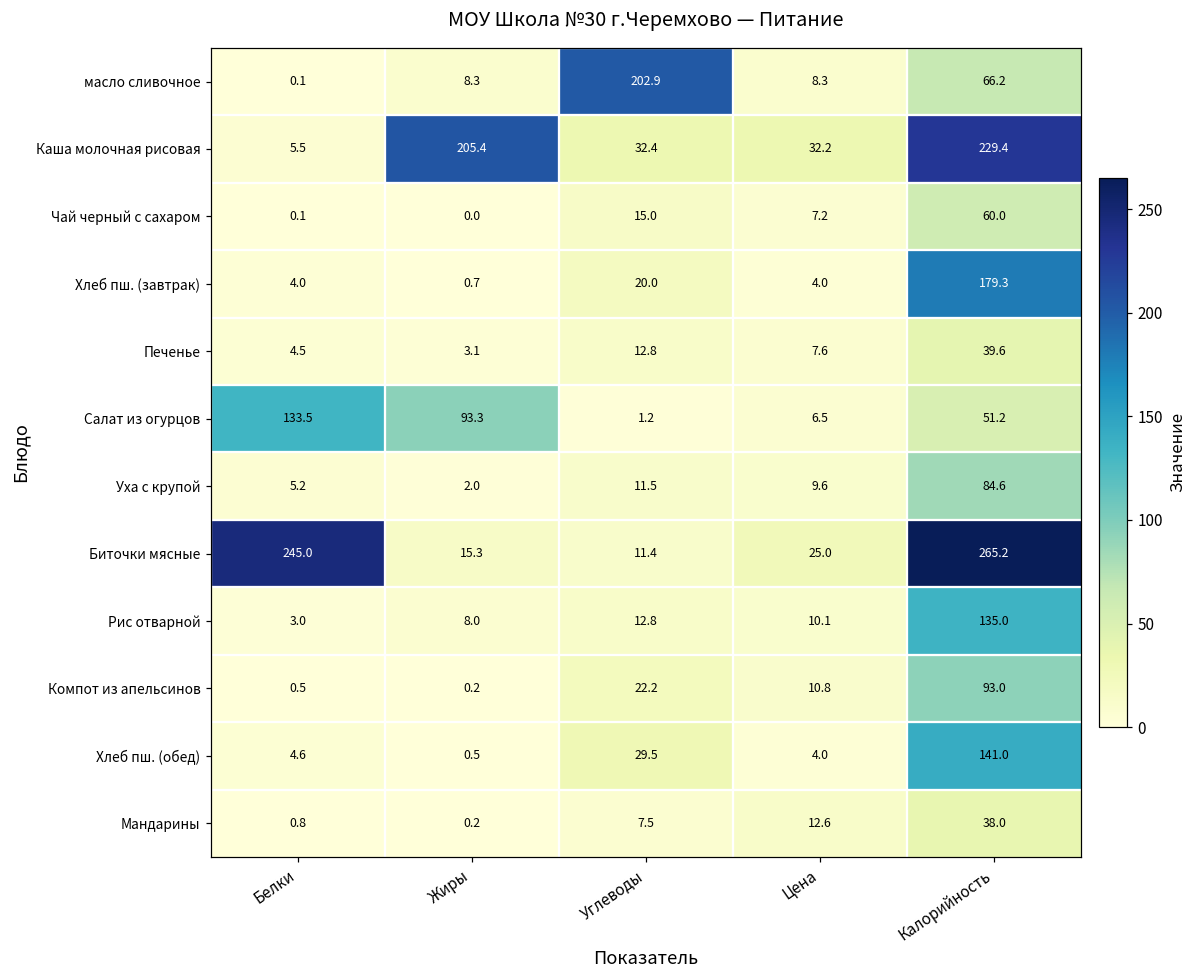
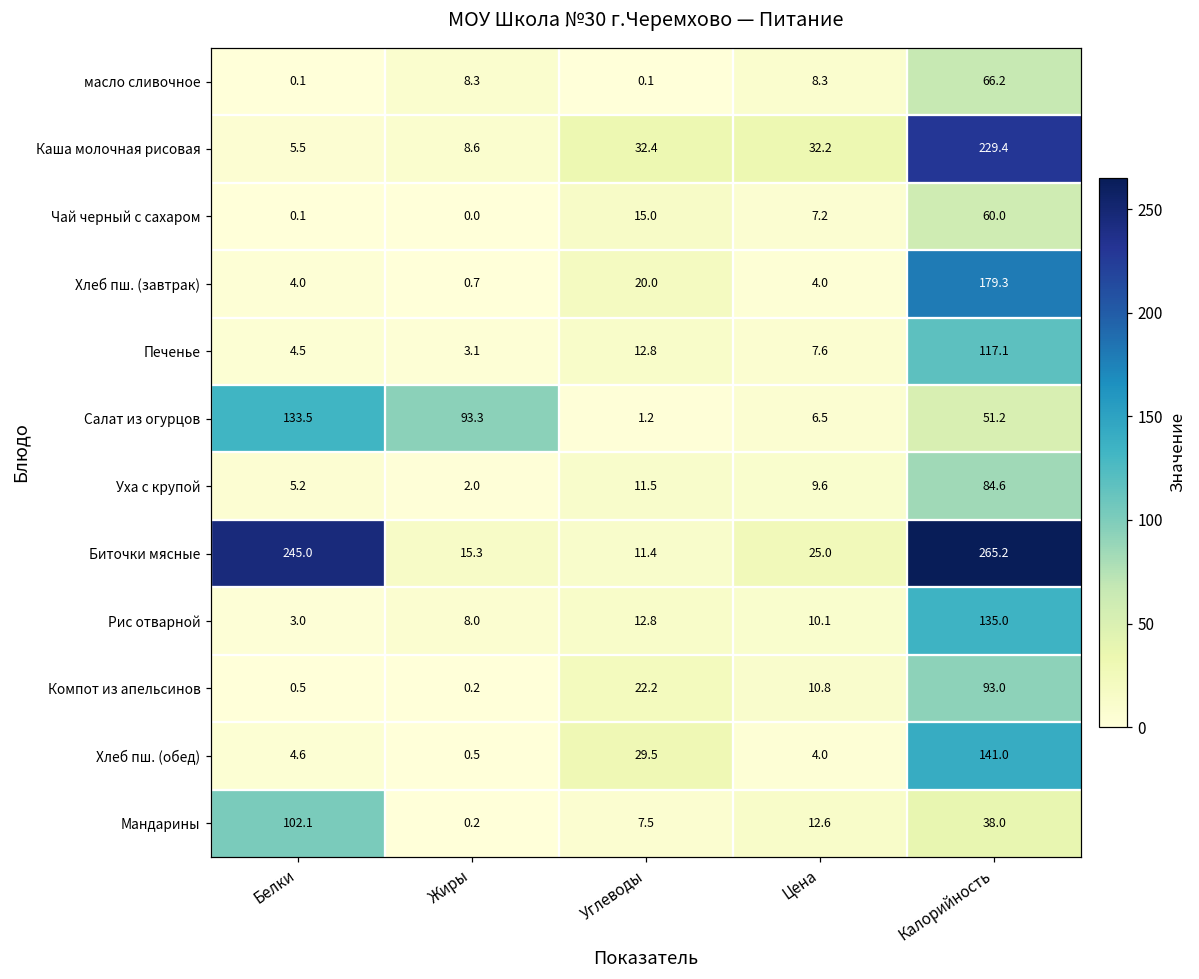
  {
    "масло сливочное": {
      "Белки": 0.1,
      "Жиры": 8.3,
-     "Углеводы": 202.9,
+     "Углеводы": 0.1,
      "Цена": 8.3,
      "Калорийность": 66.2
    },
    "Каша молочная рисовая": {
      "Белки": 5.5,
-     "Жиры": 205.4,
+     "Жиры": 8.6,
      "Углеводы": 32.4,
      "Цена": 32.2,
      "Калорийность": 229.4
    },
    "Чай черный с сахаром": {
      "Белки": 0.1,
      "Жиры": 0.0,
      "Углеводы": 15.0,
      "Цена": 7.2,
      "Калорийность": 60.0
    },
    "Хлеб пш. (завтрак)": {
      "Белки": 4.0,
      "Жиры": 0.7,
      "Углеводы": 20.0,
      "Цена": 4.0,
      "Калорийность": 179.3
    },
    "Печенье": {
      "Белки": 4.5,
      "Жиры": 3.1,
      "Углеводы": 12.8,
      "Цена": 7.6,
-     "Калорийность": 39.6
+     "Калорийность": 117.1
    },
    "Салат из огурцов": {
      "Белки": 133.5,
      "Жиры": 93.3,
      "Углеводы": 1.2,
      "Цена": 6.5,
      "Калорийность": 51.2
    },
    "Уха с крупой": {
      "Белки": 5.2,
      "Жиры": 2.0,
      "Углеводы": 11.5,
      "Цена": 9.6,
      "Калорийность": 84.6
    },
    "Биточки мясные": {
      "Белки": 245.0,
      "Жиры": 15.3,
      "Углеводы": 11.4,
      "Цена": 25.0,
      "Калорийность": 265.2
    },
    "Рис отварной": {
      "Белки": 3.0,
      "Жиры": 8.0,
      "Углеводы": 12.8,
      "Цена": 10.1,
      "Калорийность": 135.0
    },
    "Компот из апельсинов": {
      "Белки": 0.5,
      "Жиры": 0.2,
      "Углеводы": 22.2,
      "Цена": 10.8,
      "Калорийность": 93.0
    },
    "Хлеб пш. (обед)": {
      "Белки": 4.6,
      "Жиры": 0.5,
      "Углеводы": 29.5,
      "Цена": 4.0,
      "Калорийность": 141.0
    },
    "Мандарины": {
-     "Белки": 0.8,
+     "Белки": 102.1,
      "Жиры": 0.2,
      "Углеводы": 7.5,
      "Цена": 12.6,
      "Калорийность": 38.0
    }
  }
